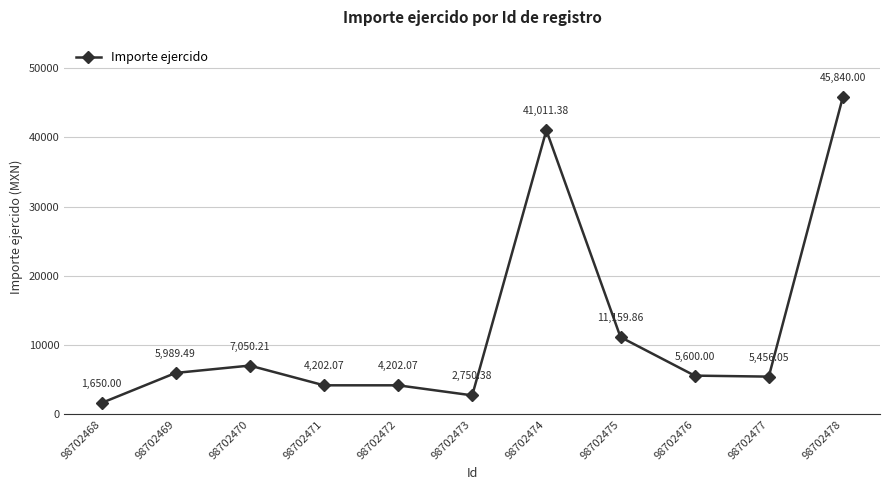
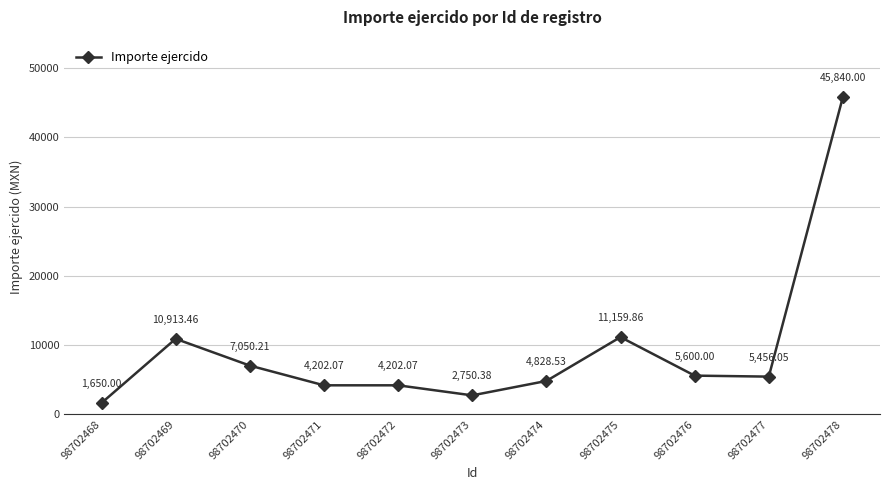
  {
    "98702468": "1,650.00",
-   "98702469": "5,989.49",
+   "98702469": "10,913.46",
    "98702470": "7,050.21",
    "98702471": "4,202.07",
    "98702472": "4,202.07",
    "98702473": "2,750.38",
-   "98702474": "41,011.38",
+   "98702474": "4,828.53",
    "98702475": "11,159.86",
    "98702476": "5,600.00",
    "98702477": "5,456.05",
    "98702478": "45,840.00"
  }
